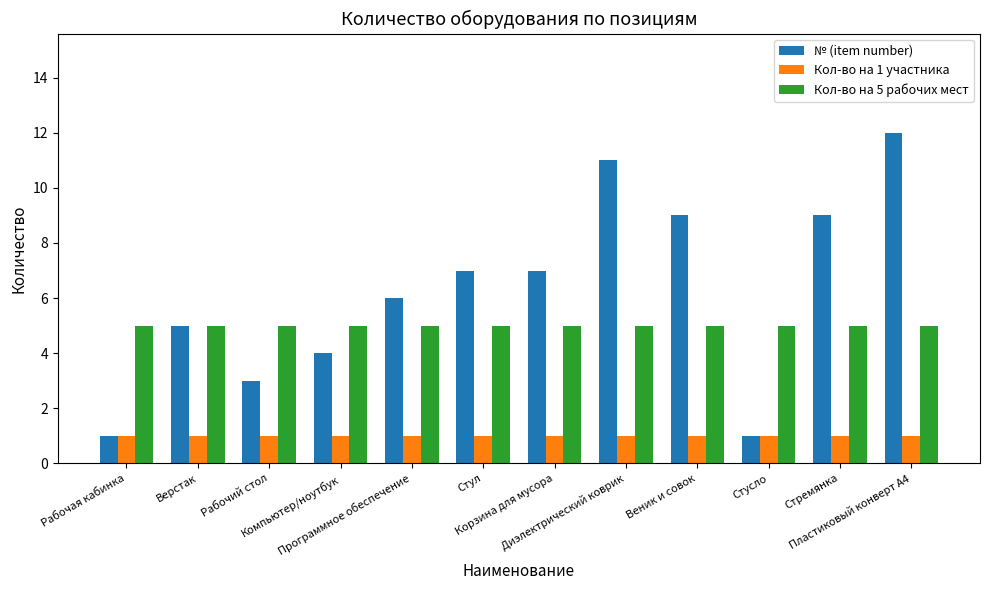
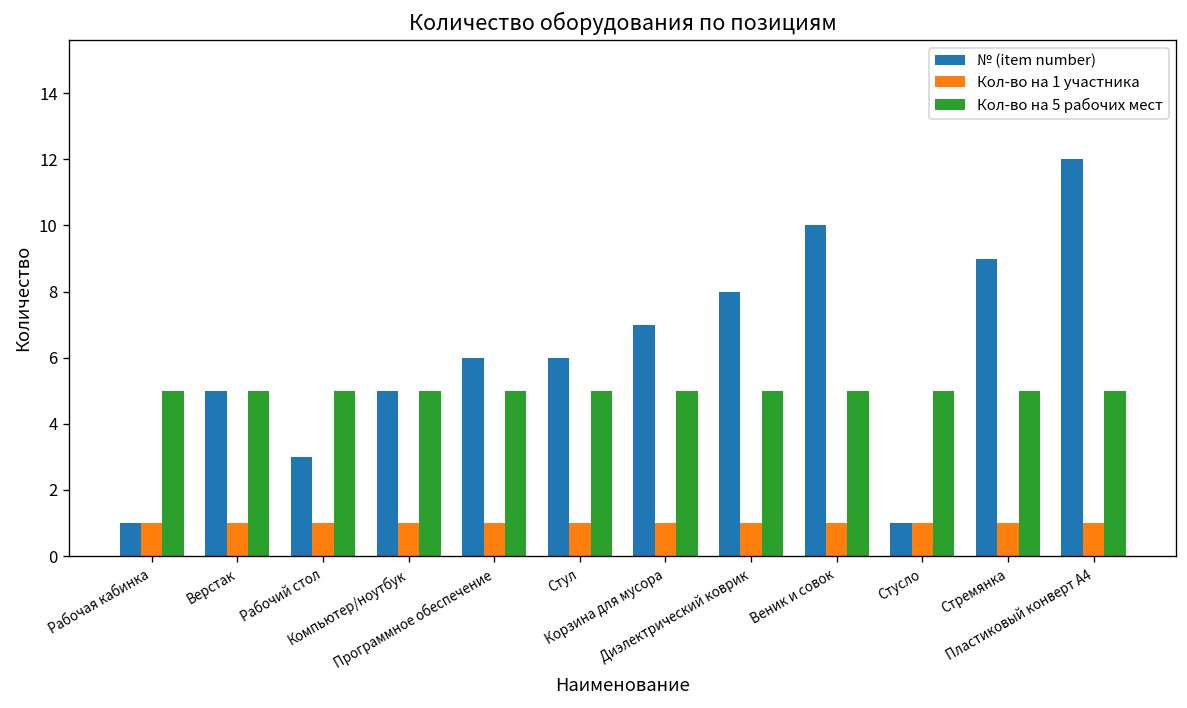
  {
    "№ (item number)": {
      "Рабочая кабинка": 1,
      "Верстак": 5,
      "Рабочий стол": 3,
-     "Компьютер/ноутбук": 4,
+     "Компьютер/ноутбук": 5,
      "Программное обеспечение": 6,
-     "Стул": 7,
+     "Стул": 6,
      "Корзина для мусора": 7,
-     "Диэлектрический коврик": 11,
-     "Веник и совок": 9,
+     "Диэлектрический коврик": 8,
+     "Веник и совок": 10,
      "Стусло": 1,
      "Стремянка": 9,
      "Пластиковый конверт А4": 12
    },
    "Кол-во на 1 участника": {
      "Рабочая кабинка": 1,
      "Верстак": 1,
      "Рабочий стол": 1,
      "Компьютер/ноутбук": 1,
      "Программное обеспечение": 1,
      "Стул": 1,
      "Корзина для мусора": 1,
      "Диэлектрический коврик": 1,
      "Веник и совок": 1,
      "Стусло": 1,
      "Стремянка": 1,
      "Пластиковый конверт А4": 1
    },
    "Кол-во на 5 рабочих мест": {
      "Рабочая кабинка": 5,
      "Верстак": 5,
      "Рабочий стол": 5,
      "Компьютер/ноутбук": 5,
      "Программное обеспечение": 5,
      "Стул": 5,
      "Корзина для мусора": 5,
      "Диэлектрический коврик": 5,
      "Веник и совок": 5,
      "Стусло": 5,
      "Стремянка": 5,
      "Пластиковый конверт А4": 5
    }
  }
